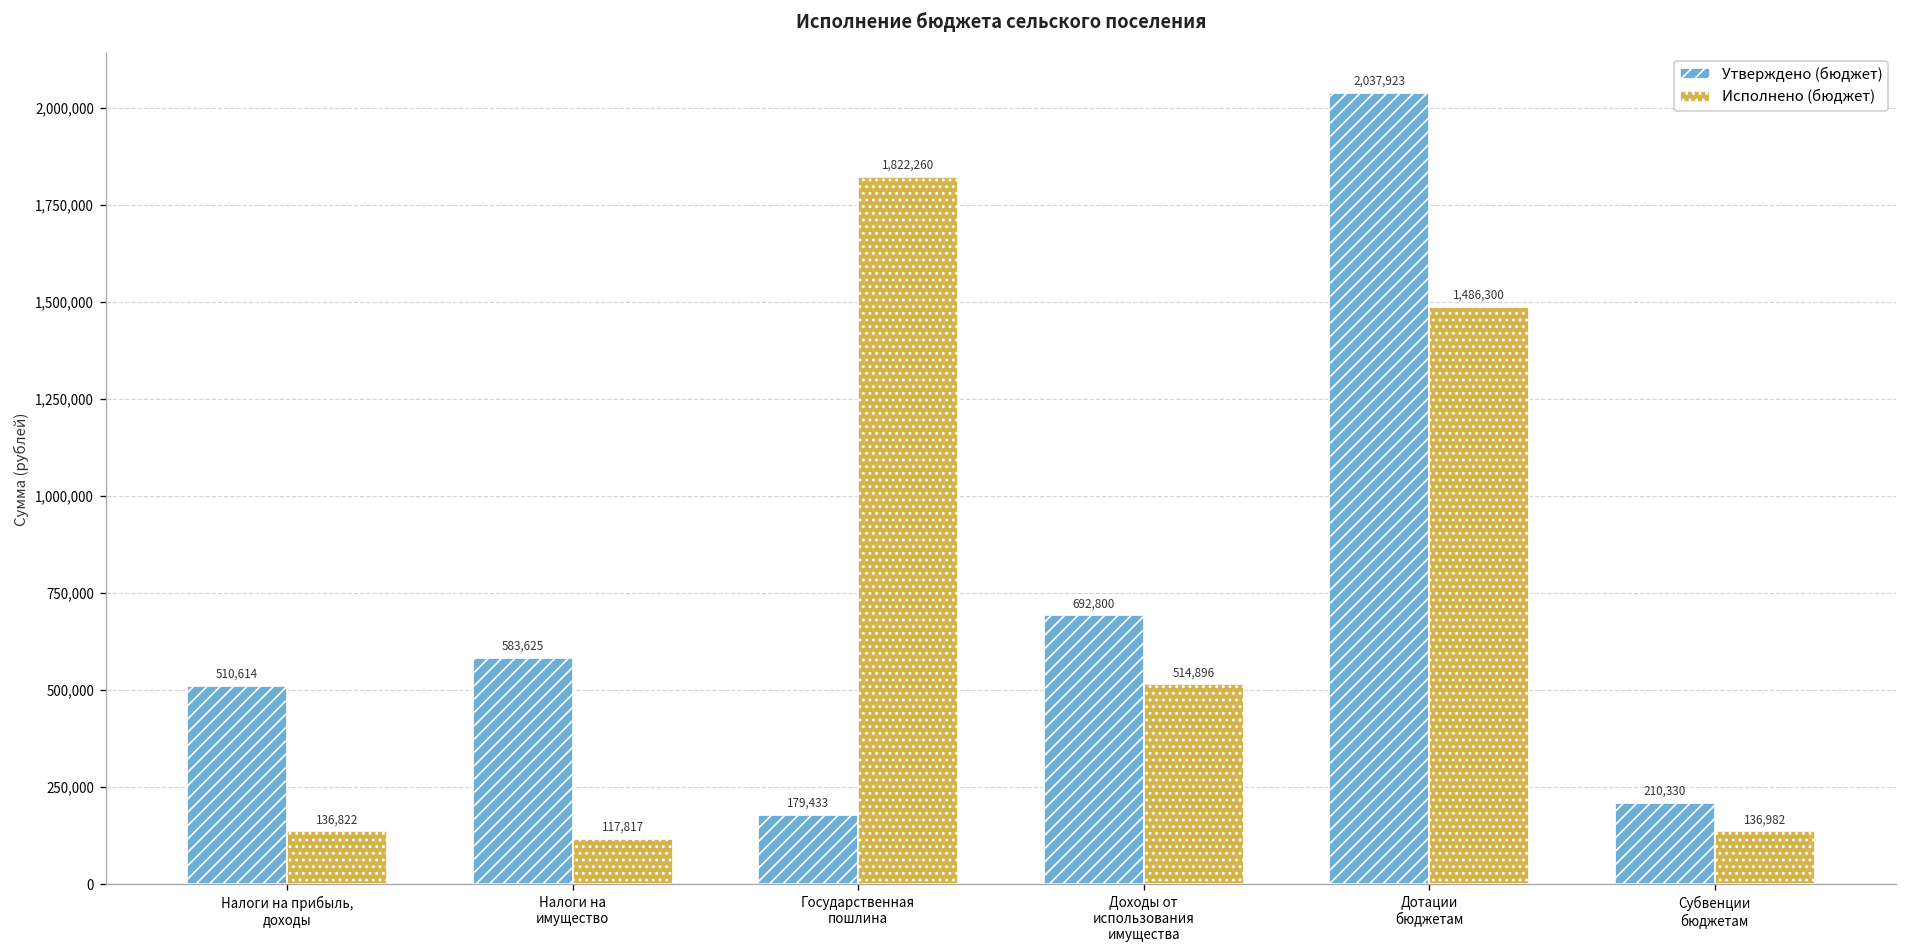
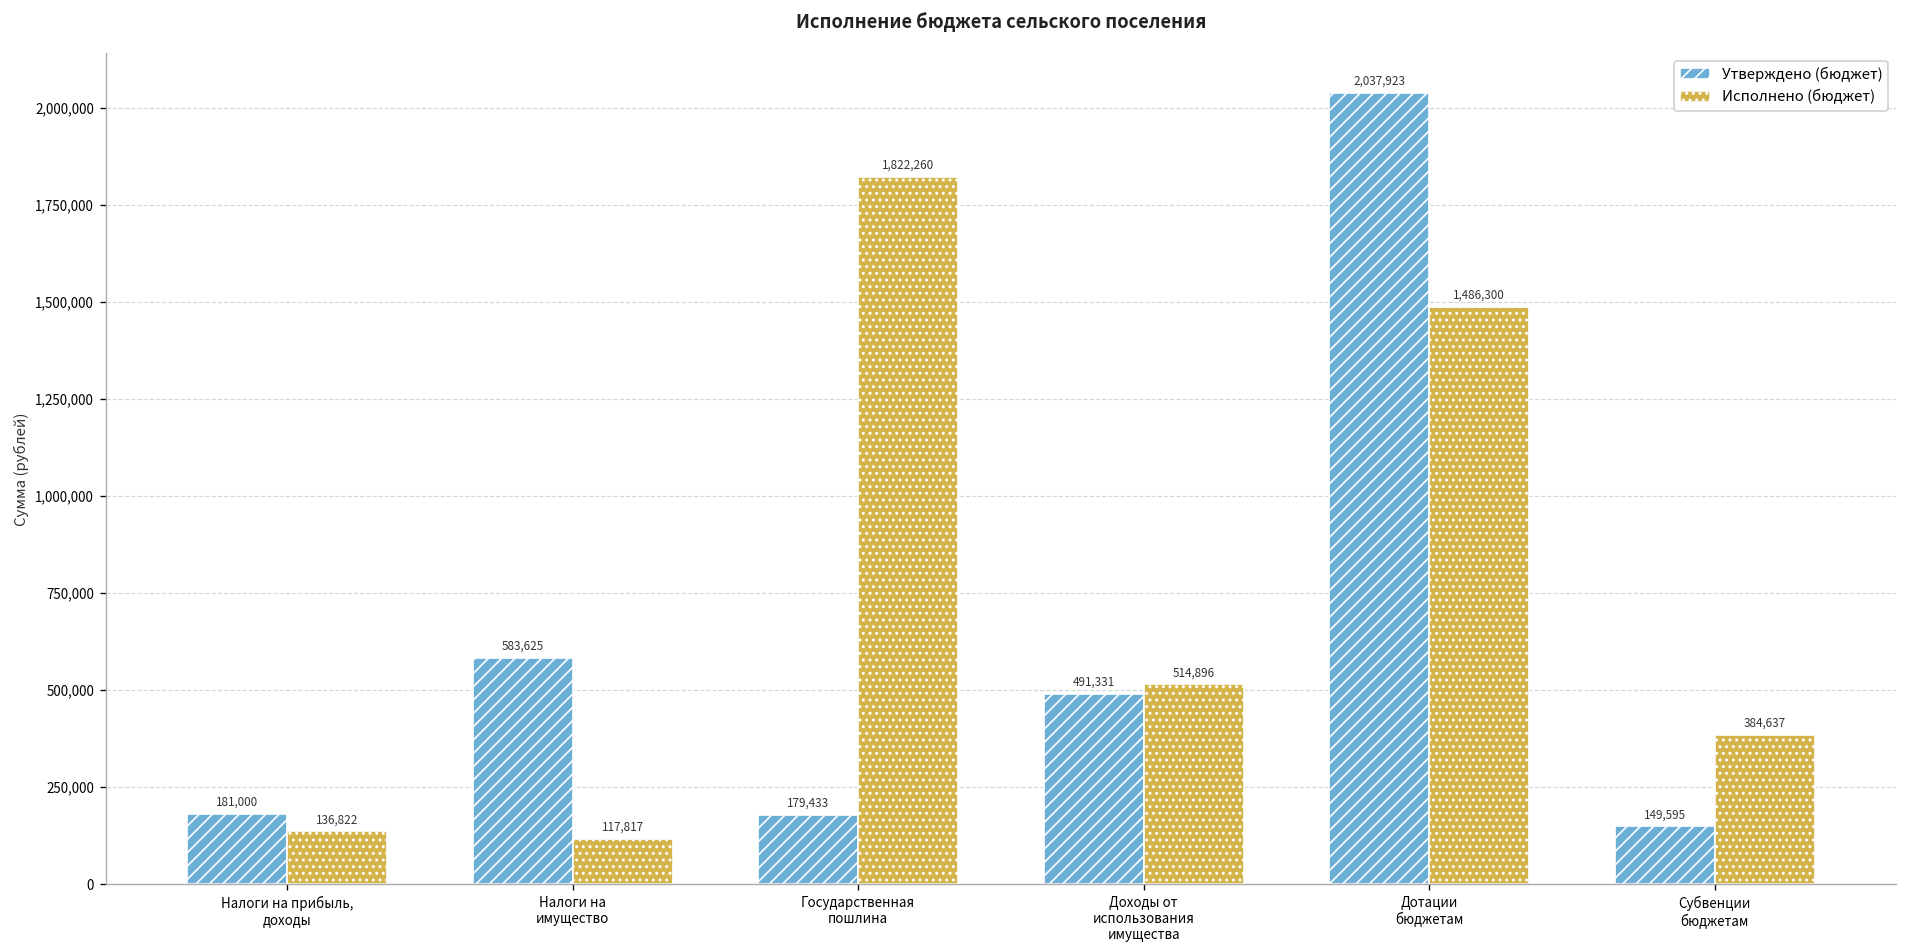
  {
    "Утверждено (бюджет)": {
-     "Налоги на прибыль, доходы": "510,614",
+     "Налоги на прибыль, доходы": "181,000",
      "Налоги на имущество": "583,625",
      "Государственная пошлина": "179,433",
-     "Доходы от использования имущества": "692,800",
+     "Доходы от использования имущества": "491,331",
      "Дотации бюджетам": "2,037,923",
-     "Субвенции бюджетам": "210,330"
+     "Субвенции бюджетам": "149,595"
    },
    "Исполнено (бюджет)": {
      "Налоги на прибыль, доходы": "136,822",
      "Налоги на имущество": "117,817",
      "Государственная пошлина": "1,822,260",
      "Доходы от использования имущества": "514,896",
      "Дотации бюджетам": "1,486,300",
-     "Субвенции бюджетам": "136,982"
+     "Субвенции бюджетам": "384,637"
    }
  }
